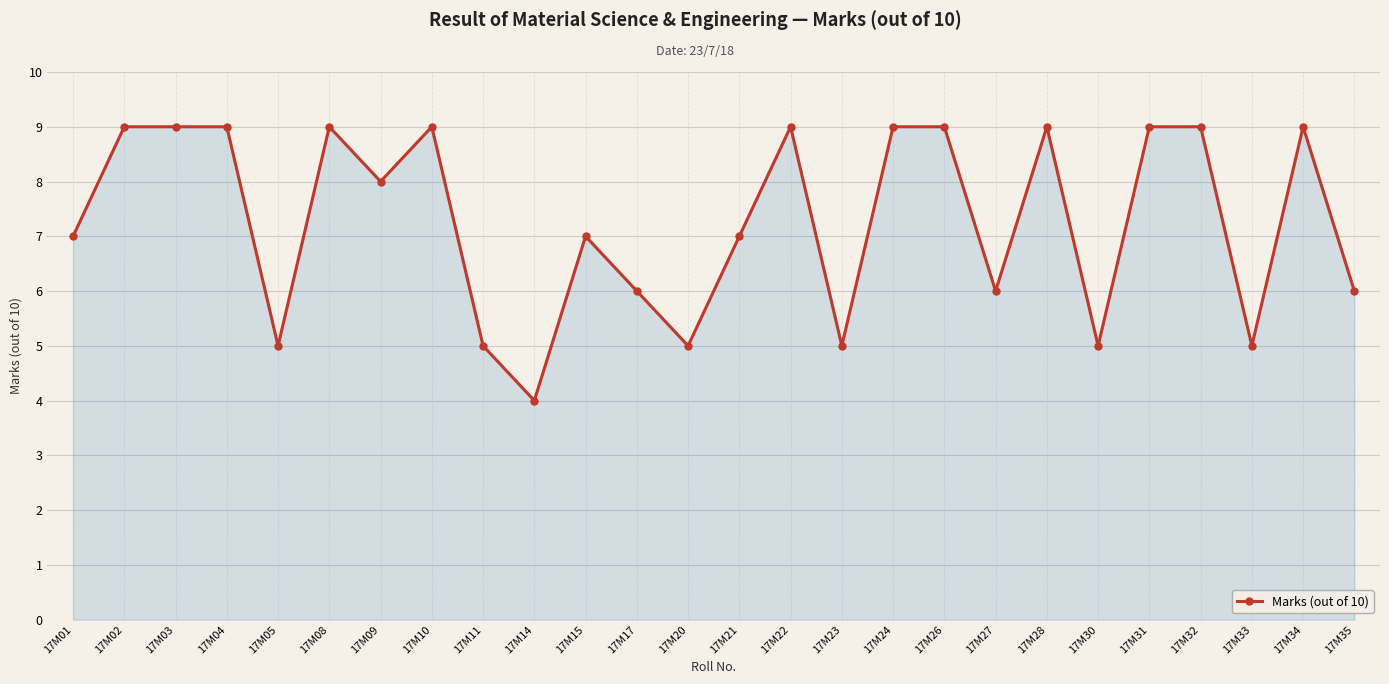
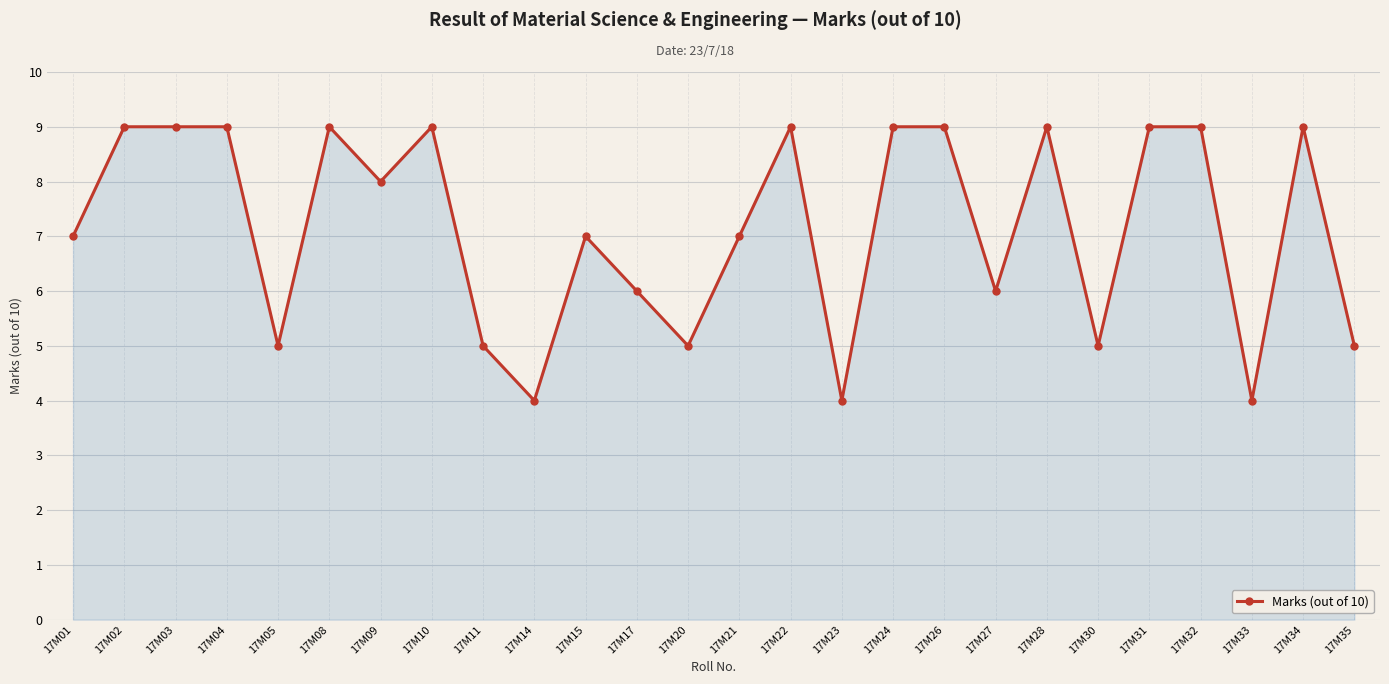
  {
    "17M01": 7,
    "17M02": 9,
    "17M03": 9,
    "17M04": 9,
    "17M05": 5,
    "17M08": 9,
    "17M09": 8,
    "17M10": 9,
    "17M11": 5,
    "17M14": 4,
    "17M15": 7,
    "17M17": 6,
    "17M20": 5,
    "17M21": 7,
    "17M22": 9,
-   "17M23": 5,
+   "17M23": 4,
    "17M24": 9,
    "17M26": 9,
    "17M27": 6,
    "17M28": 9,
    "17M30": 5,
    "17M31": 9,
    "17M32": 9,
-   "17M33": 5,
+   "17M33": 4,
    "17M34": 9,
-   "17M35": 6
+   "17M35": 5
  }
